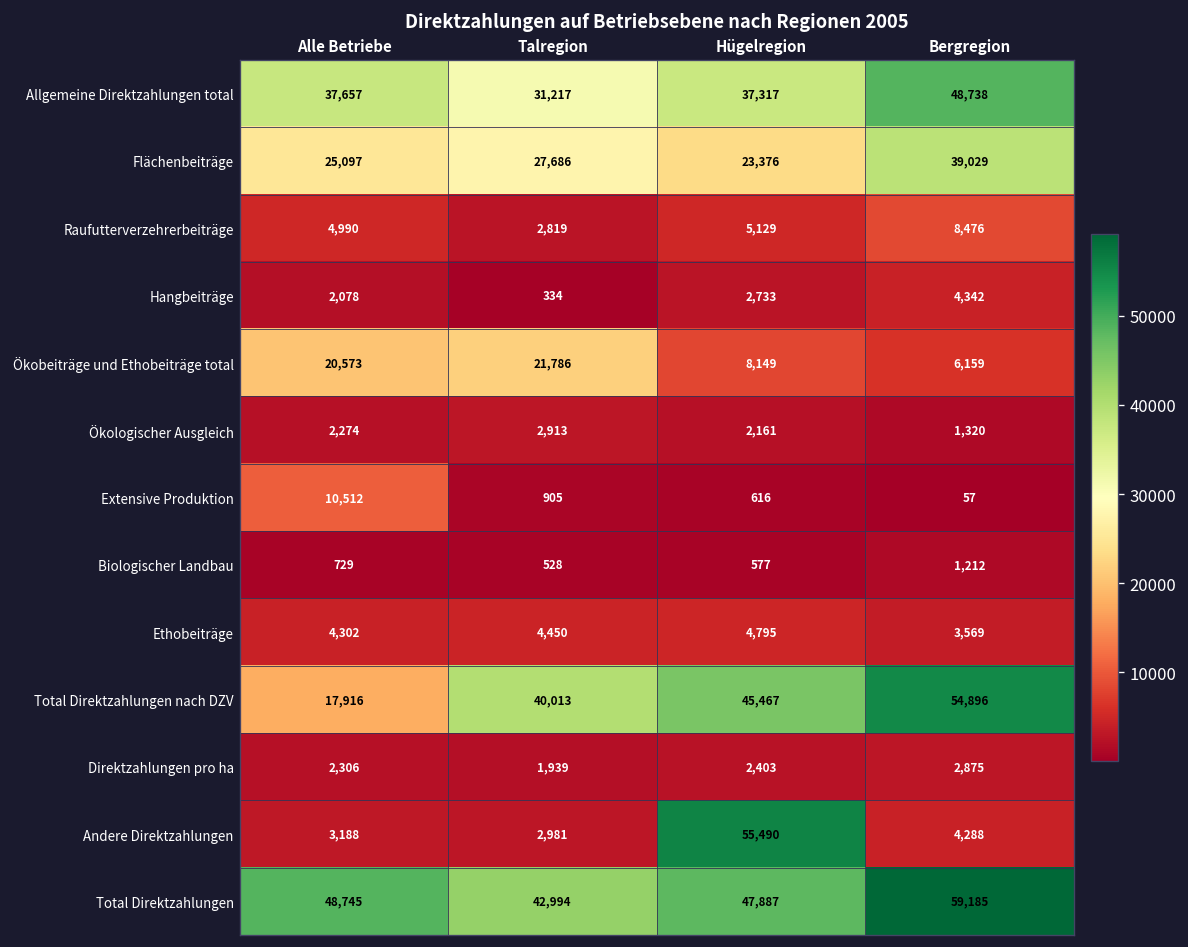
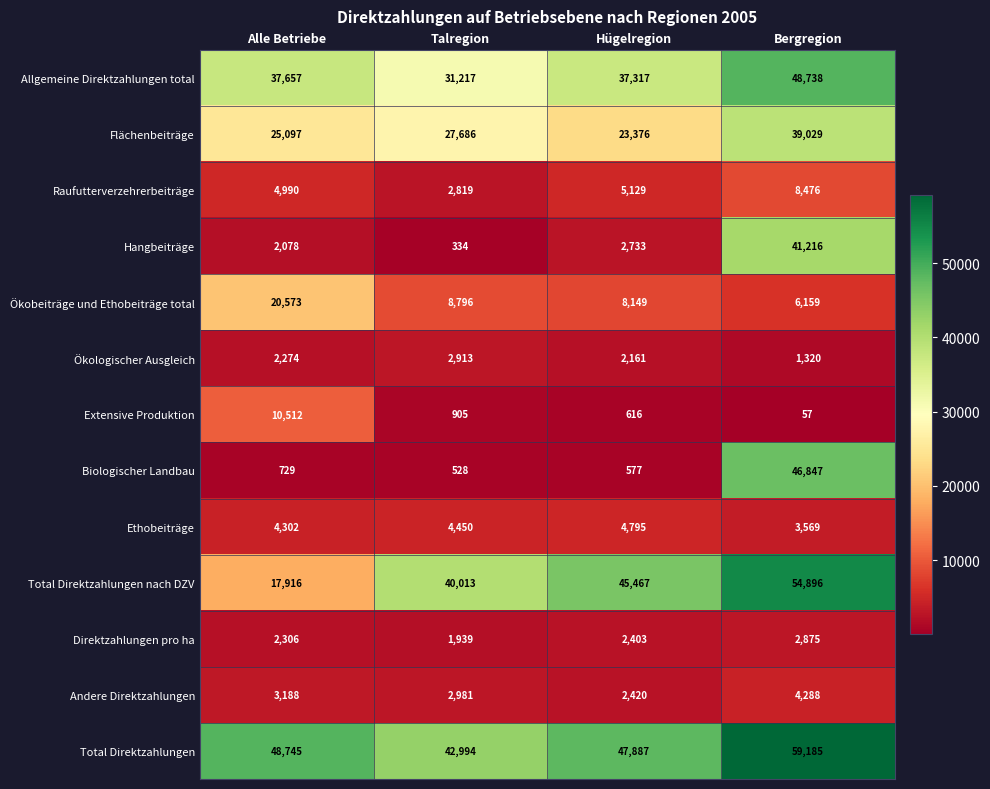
  {
    "Allgemeine Direktzahlungen total": {
      "Alle Betriebe": "37,657",
      "Talregion": "31,217",
      "Hügelregion": "37,317",
      "Bergregion": "48,738"
    },
    "Flächenbeiträge": {
      "Alle Betriebe": "25,097",
      "Talregion": "27,686",
      "Hügelregion": "23,376",
      "Bergregion": "39,029"
    },
    "Raufutterverzehrerbeiträge": {
      "Alle Betriebe": "4,990",
      "Talregion": "2,819",
      "Hügelregion": "5,129",
      "Bergregion": "8,476"
    },
    "Hangbeiträge": {
      "Alle Betriebe": "2,078",
      "Talregion": "334",
      "Hügelregion": "2,733",
-     "Bergregion": "4,342"
+     "Bergregion": "41,216"
    },
    "Ökobeiträge und Ethobeiträge total": {
      "Alle Betriebe": "20,573",
-     "Talregion": "21,786",
+     "Talregion": "8,796",
      "Hügelregion": "8,149",
      "Bergregion": "6,159"
    },
    "Ökologischer Ausgleich": {
      "Alle Betriebe": "2,274",
      "Talregion": "2,913",
      "Hügelregion": "2,161",
      "Bergregion": "1,320"
    },
    "Extensive Produktion": {
      "Alle Betriebe": "10,512",
      "Talregion": "905",
      "Hügelregion": "616",
      "Bergregion": "57"
    },
    "Biologischer Landbau": {
      "Alle Betriebe": "729",
      "Talregion": "528",
      "Hügelregion": "577",
-     "Bergregion": "1,212"
+     "Bergregion": "46,847"
    },
    "Ethobeiträge": {
      "Alle Betriebe": "4,302",
      "Talregion": "4,450",
      "Hügelregion": "4,795",
      "Bergregion": "3,569"
    },
    "Total Direktzahlungen nach DZV": {
      "Alle Betriebe": "17,916",
      "Talregion": "40,013",
      "Hügelregion": "45,467",
      "Bergregion": "54,896"
    },
    "Direktzahlungen pro ha": {
      "Alle Betriebe": "2,306",
      "Talregion": "1,939",
      "Hügelregion": "2,403",
      "Bergregion": "2,875"
    },
    "Andere Direktzahlungen": {
      "Alle Betriebe": "3,188",
      "Talregion": "2,981",
-     "Hügelregion": "55,490",
+     "Hügelregion": "2,420",
      "Bergregion": "4,288"
    },
    "Total Direktzahlungen": {
      "Alle Betriebe": "48,745",
      "Talregion": "42,994",
      "Hügelregion": "47,887",
      "Bergregion": "59,185"
    }
  }
